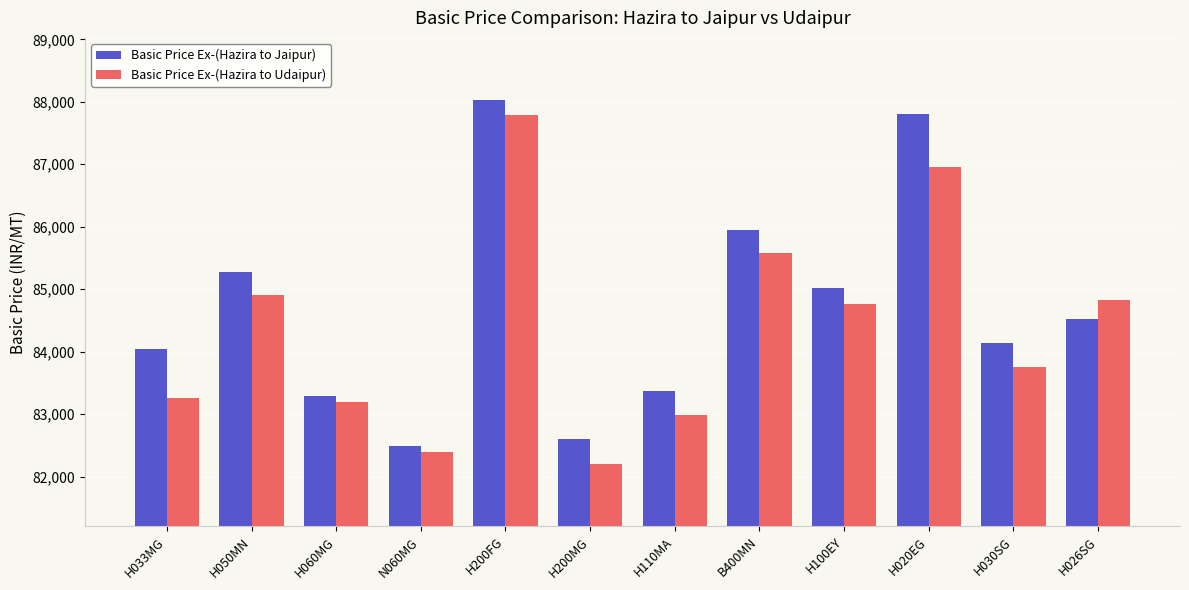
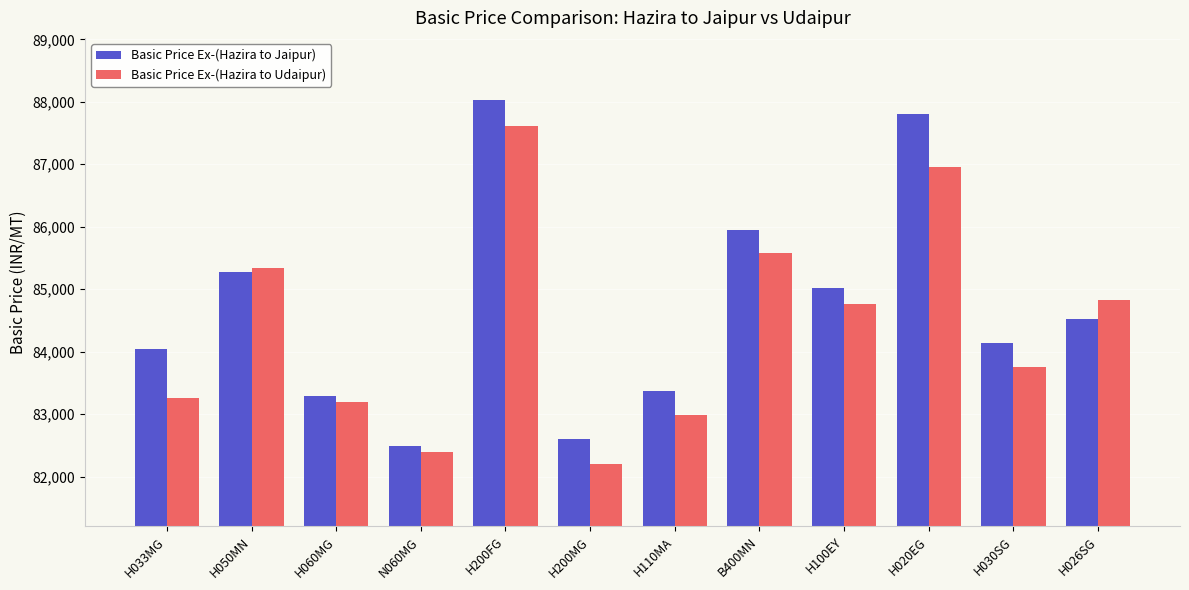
  {
    "Basic Price Ex-(Hazira to Jaipur)": {
      "H033MG": "84,000",
      "H050MN": "85,300",
      "H060MG": "83,300",
      "N060MG": "82,500",
      "H200FG": "88,000",
      "H200MG": "82,600",
      "H110MA": "83,400",
      "B400MN": "86,000",
      "H100EY": "85,000",
      "H020EG": "87,800",
      "H030SG": "84,100",
      "H026SG": "84,500"
    },
    "Basic Price Ex-(Hazira to Udaipur)": {
      "H033MG": "83,300",
-     "H050MN": "84,900",
+     "H050MN": "85,300",
      "H060MG": "83,200",
      "N060MG": "82,400",
-     "H200FG": "87,800",
+     "H200FG": "87,600",
      "H200MG": "82,200",
      "H110MA": "83,000",
      "B400MN": "85,600",
      "H100EY": "84,800",
      "H020EG": "87,000",
      "H030SG": "83,800",
      "H026SG": "84,800"
    }
  }
